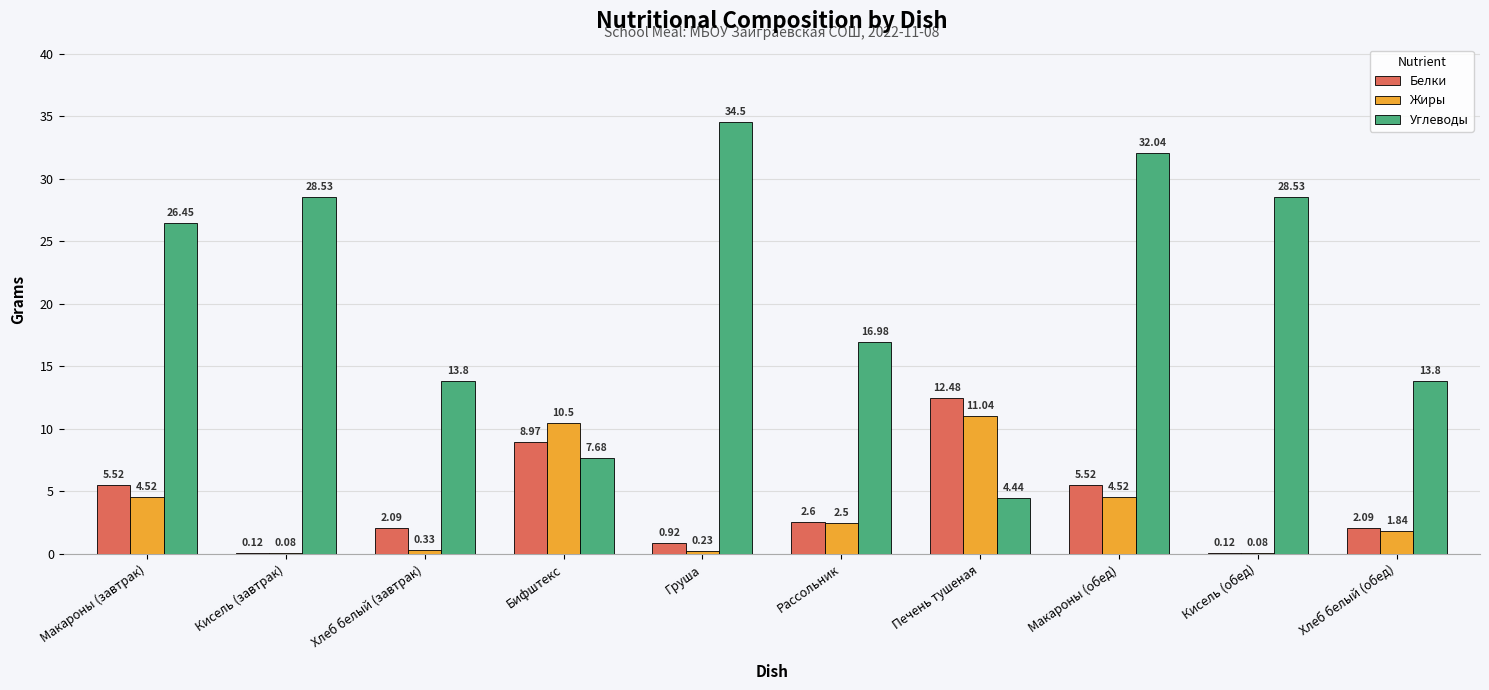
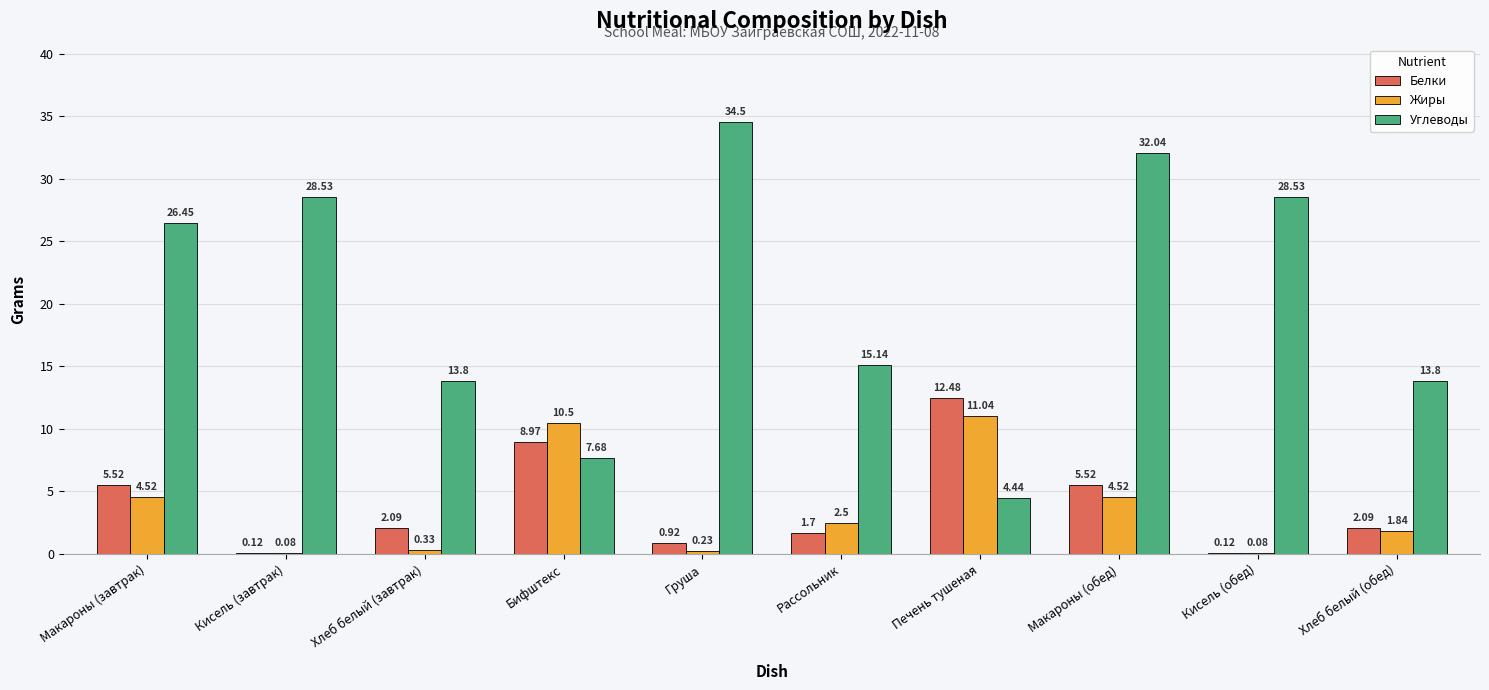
  {
    "Белки": {
      "Макароны (завтрак)": 5.52,
      "Кисель (завтрак)": 0.12,
      "Хлеб белый (завтрак)": 2.09,
      "Бифштекс": 8.97,
      "Груша": 0.92,
-     "Рассольник": 2.6,
+     "Рассольник": 1.7,
      "Печень тушеная": 12.48,
      "Макароны (обед)": 5.52,
      "Кисель (обед)": 0.12,
      "Хлеб белый (обед)": 2.09
    },
    "Жиры": {
      "Макароны (завтрак)": 4.52,
      "Кисель (завтрак)": 0.08,
      "Хлеб белый (завтрак)": 0.33,
      "Бифштекс": 10.5,
      "Груша": 0.23,
      "Рассольник": 2.5,
      "Печень тушеная": 11.04,
      "Макароны (обед)": 4.52,
      "Кисель (обед)": 0.08,
      "Хлеб белый (обед)": 1.84
    },
    "Углеводы": {
      "Макароны (завтрак)": 26.45,
      "Кисель (завтрак)": 28.53,
      "Хлеб белый (завтрак)": 13.8,
      "Бифштекс": 7.68,
      "Груша": 34.5,
-     "Рассольник": 16.98,
+     "Рассольник": 15.14,
      "Печень тушеная": 4.44,
      "Макароны (обед)": 32.04,
      "Кисель (обед)": 28.53,
      "Хлеб белый (обед)": 13.8
    }
  }
